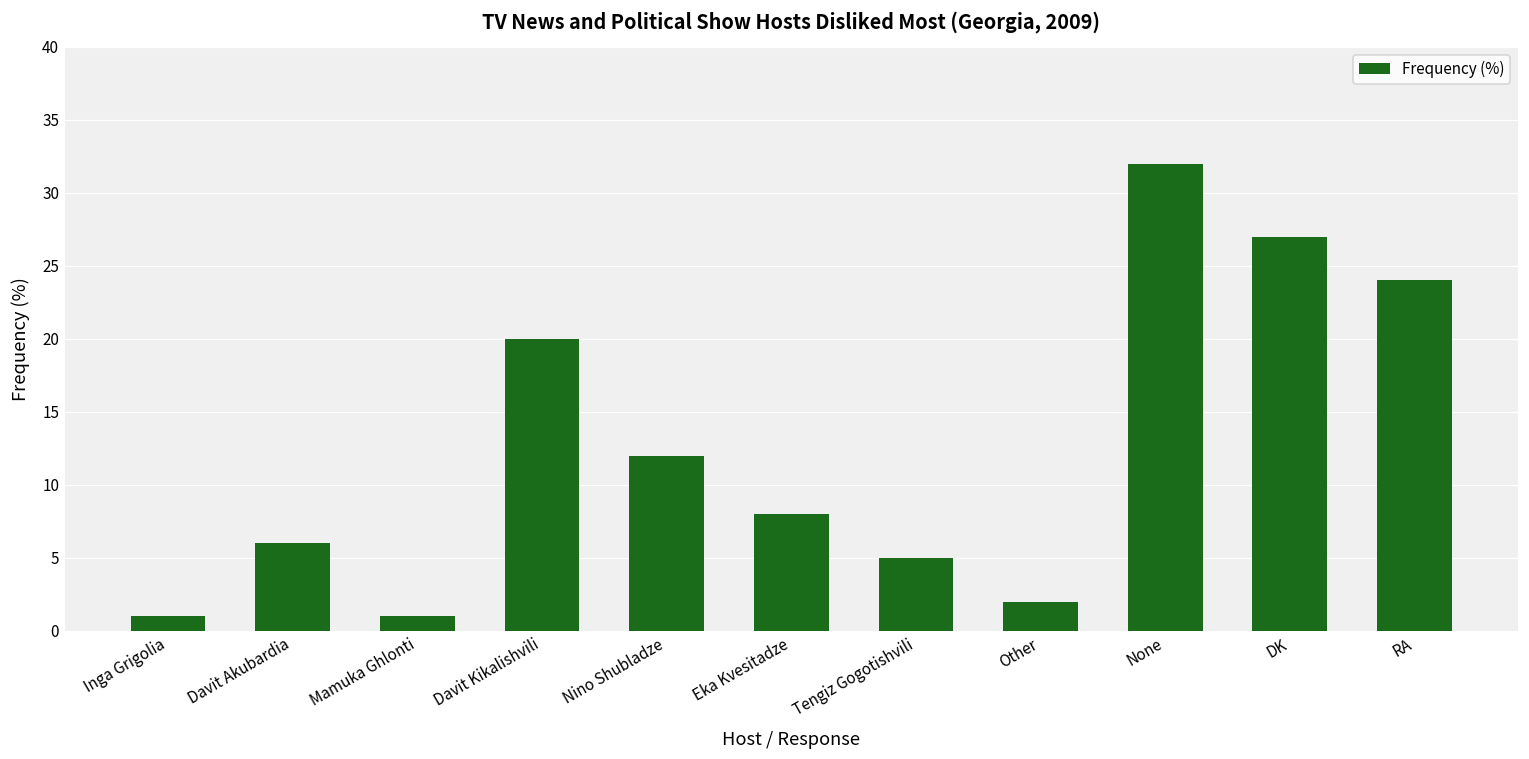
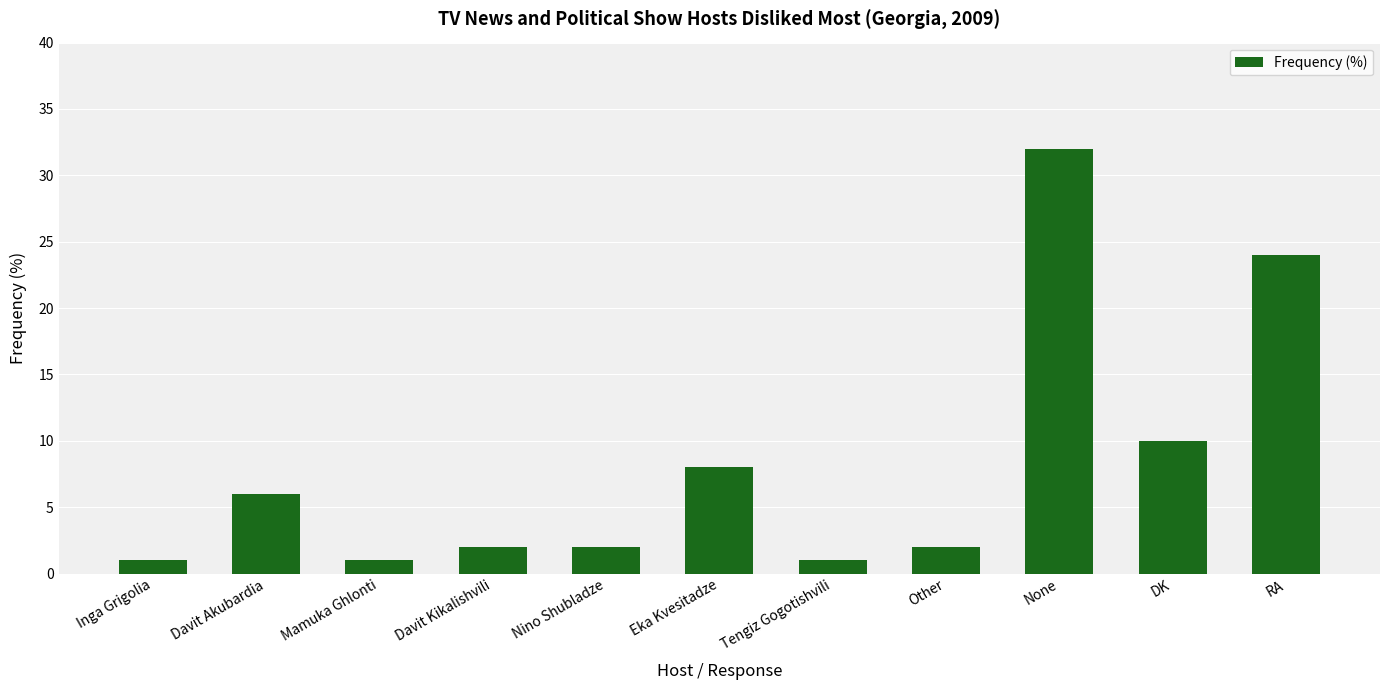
  {
    "Inga Grigolia": 1,
    "Davit Akubardia": 6,
    "Mamuka Ghlonti": 1,
-   "Davit Kikalishvili": 20,
-   "Nino Shubladze": 12,
+   "Davit Kikalishvili": 2,
+   "Nino Shubladze": 2,
    "Eka Kvesitadze": 8,
-   "Tengiz Gogotishvili": 5,
+   "Tengiz Gogotishvili": 1,
    "Other": 2,
    "None": 32,
-   "DK": 27,
+   "DK": 10,
    "RA": 24
  }
